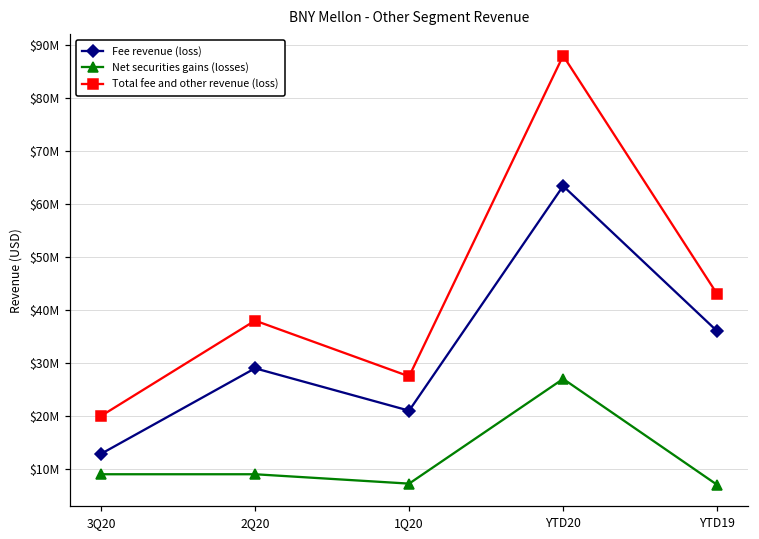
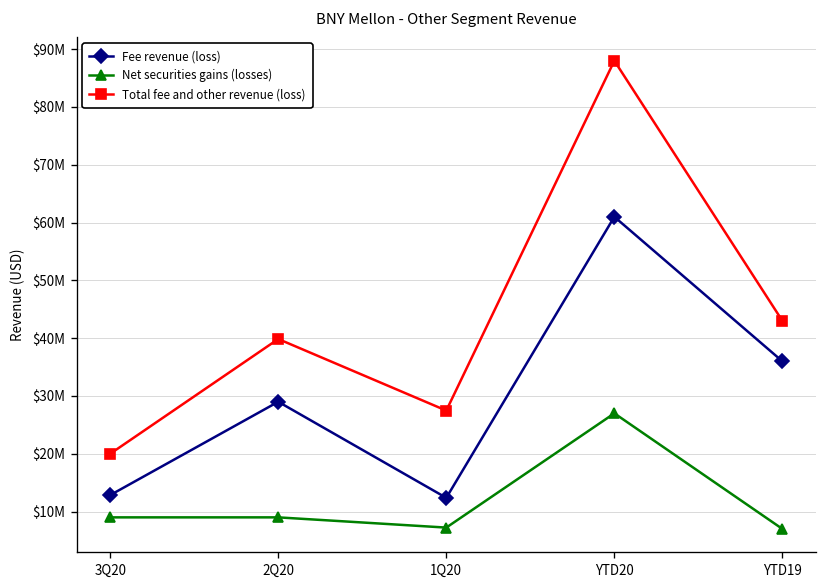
  {
    "Fee revenue (loss)": {
      "3Q20": "$13000000",
      "2Q20": "$29000000",
-     "1Q20": "$21000000",
-     "YTD20": "$63000000",
+     "1Q20": "$12000000",
+     "YTD20": "$61000000",
      "YTD19": "$36000000"
    },
    "Net securities gains (losses)": {
      "3Q20": "$9000000",
      "2Q20": "$9000000",
      "1Q20": "$7000000",
      "YTD20": "$27000000",
      "YTD19": "$7000000"
    },
    "Total fee and other revenue (loss)": {
      "3Q20": "$20000000",
-     "2Q20": "$38000000",
+     "2Q20": "$40000000",
      "1Q20": "$27000000",
      "YTD20": "$88000000",
      "YTD19": "$43000000"
    }
  }
